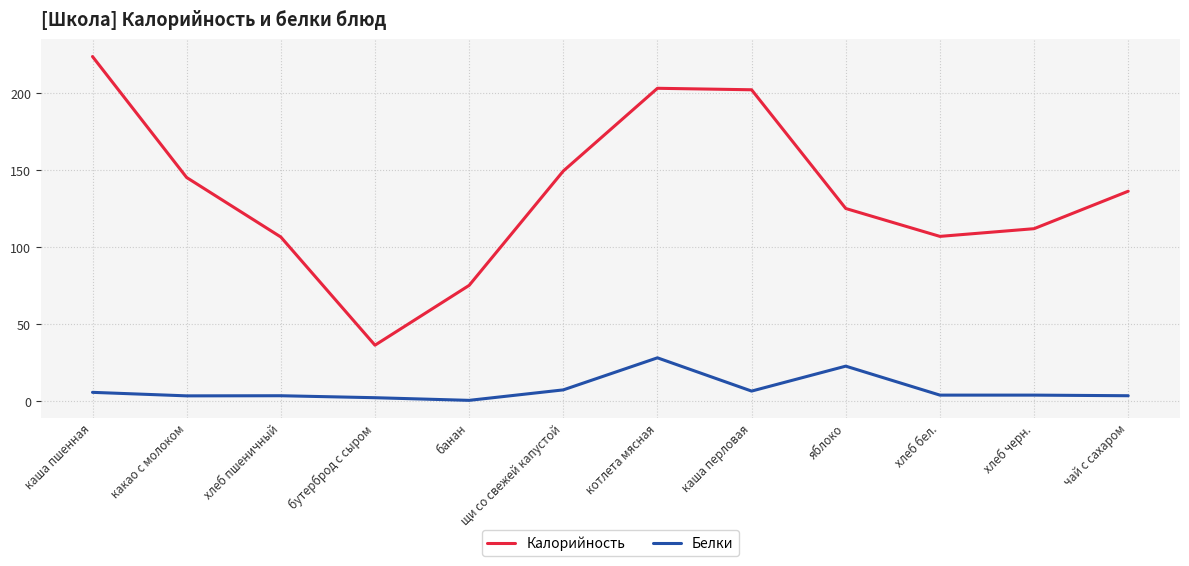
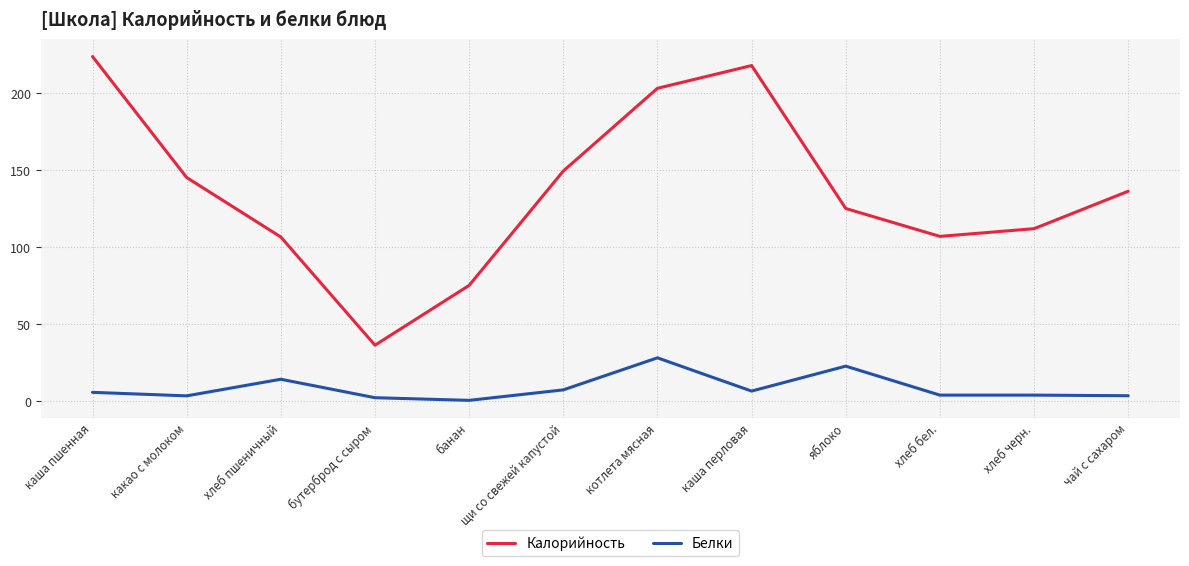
  {
    "Калорийность": {
      "каша пшенная": 224,
      "какао с молоком": 145,
      "хлеб пшеничный": 107,
      "бутерброд с сыром": 36,
      "банан": 75,
      "щи со свежей капустой": 149,
      "котлета мясная": 203,
-     "каша перловая": 202,
+     "каша перловая": 218,
      "яблоко": 125,
      "хлеб бел.": 107,
      "хлеб черн.": 112,
      "чай с сахаром": 136
    },
    "Белки": {
      "каша пшенная": 6,
      "какао с молоком": 4,
-     "хлеб пшеничный": 4,
+     "хлеб пшеничный": 14,
      "бутерброд с сыром": 2,
      "банан": 1,
      "щи со свежей капустой": 7,
      "котлета мясная": 28,
      "каша перловая": 7,
      "яблоко": 23,
      "хлеб бел.": 4,
      "хлеб черн.": 4,
      "чай с сахаром": 4
    }
  }
